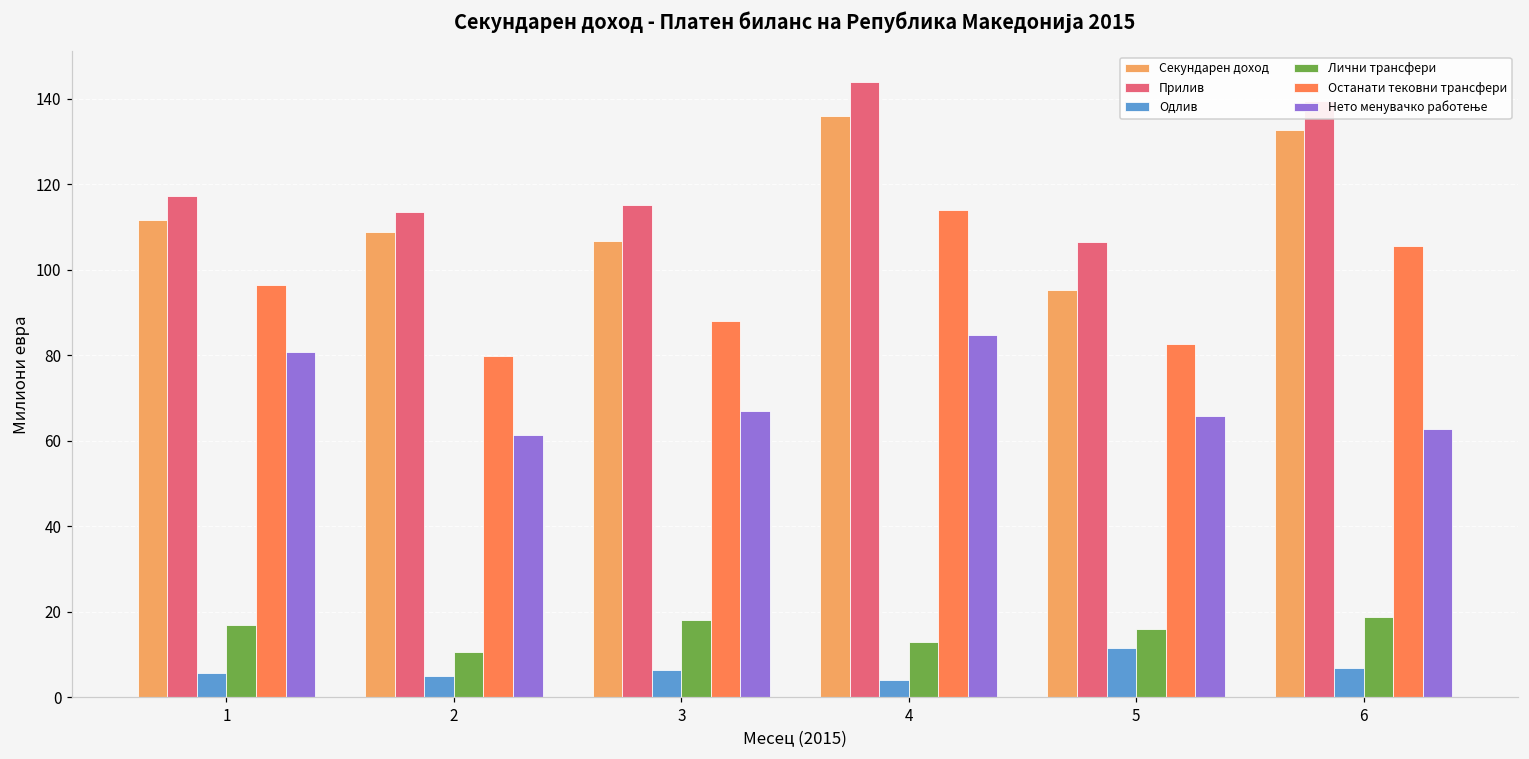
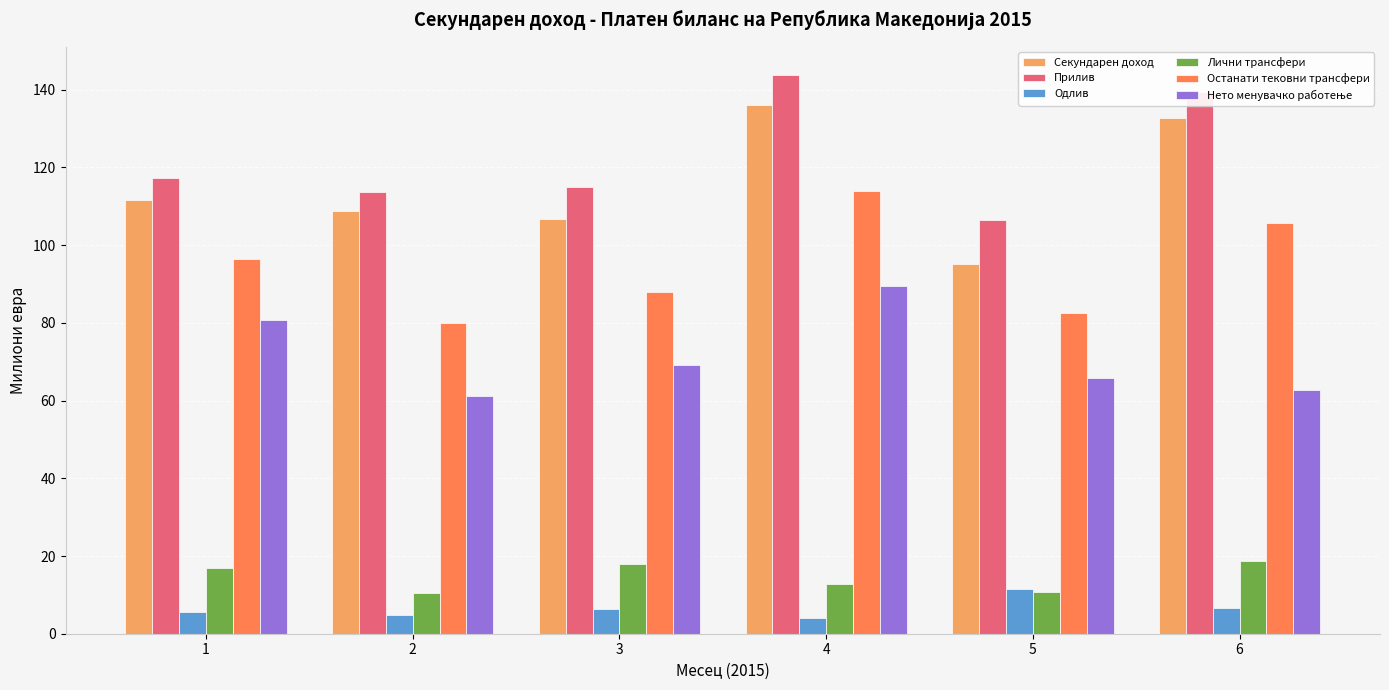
  {
    "Одлив": {
      "1": 6,
      "2": 5,
      "3": 6,
      "4": 4,
      "5": 11,
      "6": 7
    },
    "Лични трансфери": {
      "1": 17,
      "2": 10,
      "3": 18,
      "4": 13,
-     "5": 16,
+     "5": 11,
      "6": 19
    },
    "Нето менувачко работење": {
      "1": 81,
      "2": 61,
-     "3": 67,
-     "4": 85,
+     "3": 69,
+     "4": 89,
      "5": 66,
      "6": 63
    }
  }
